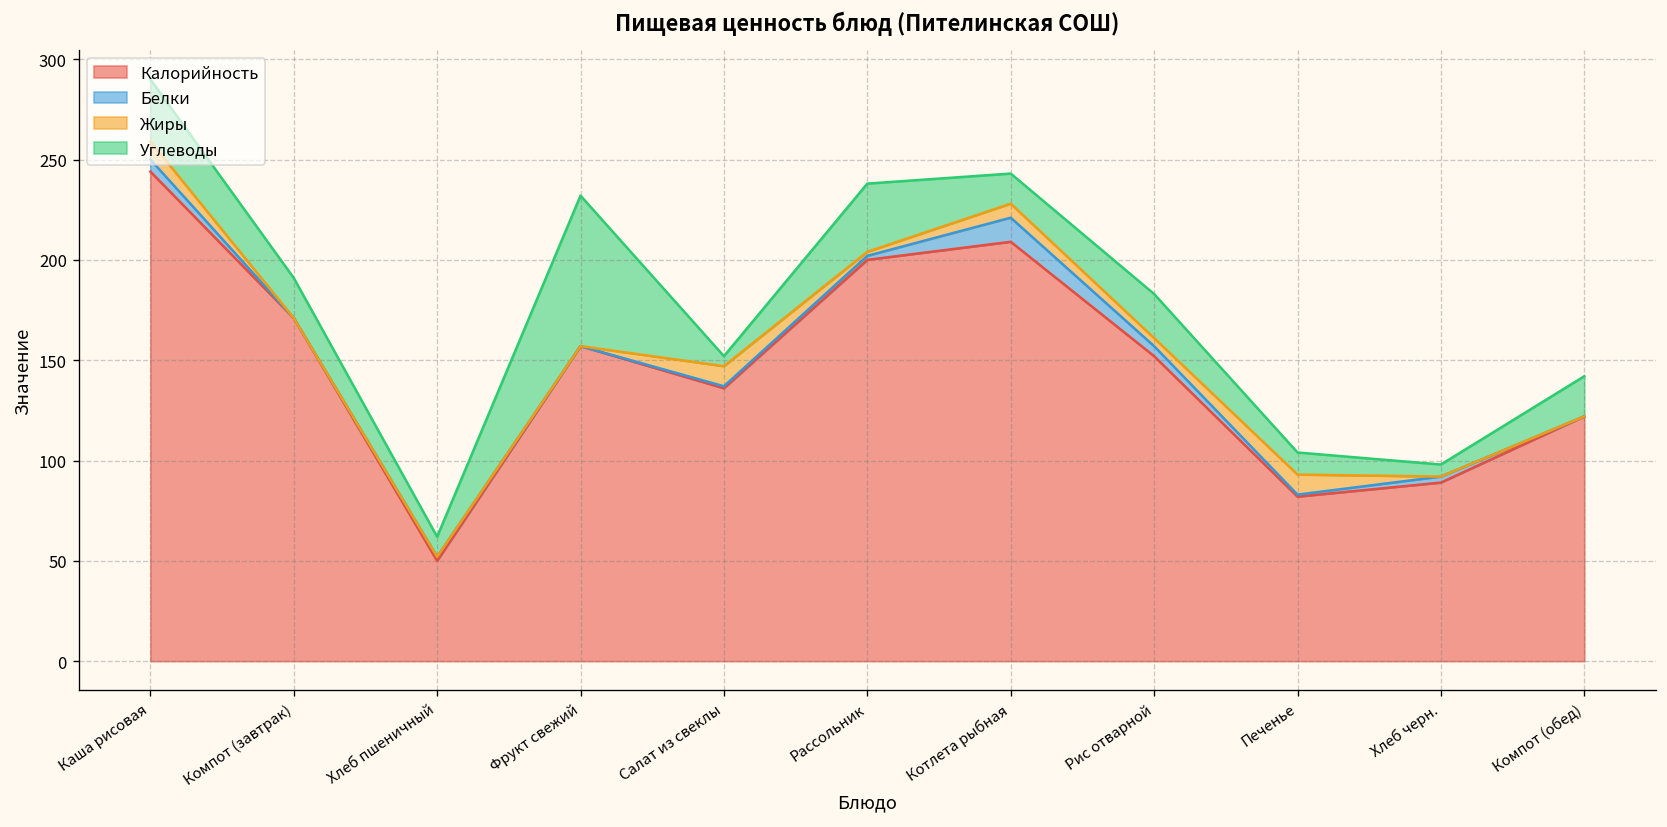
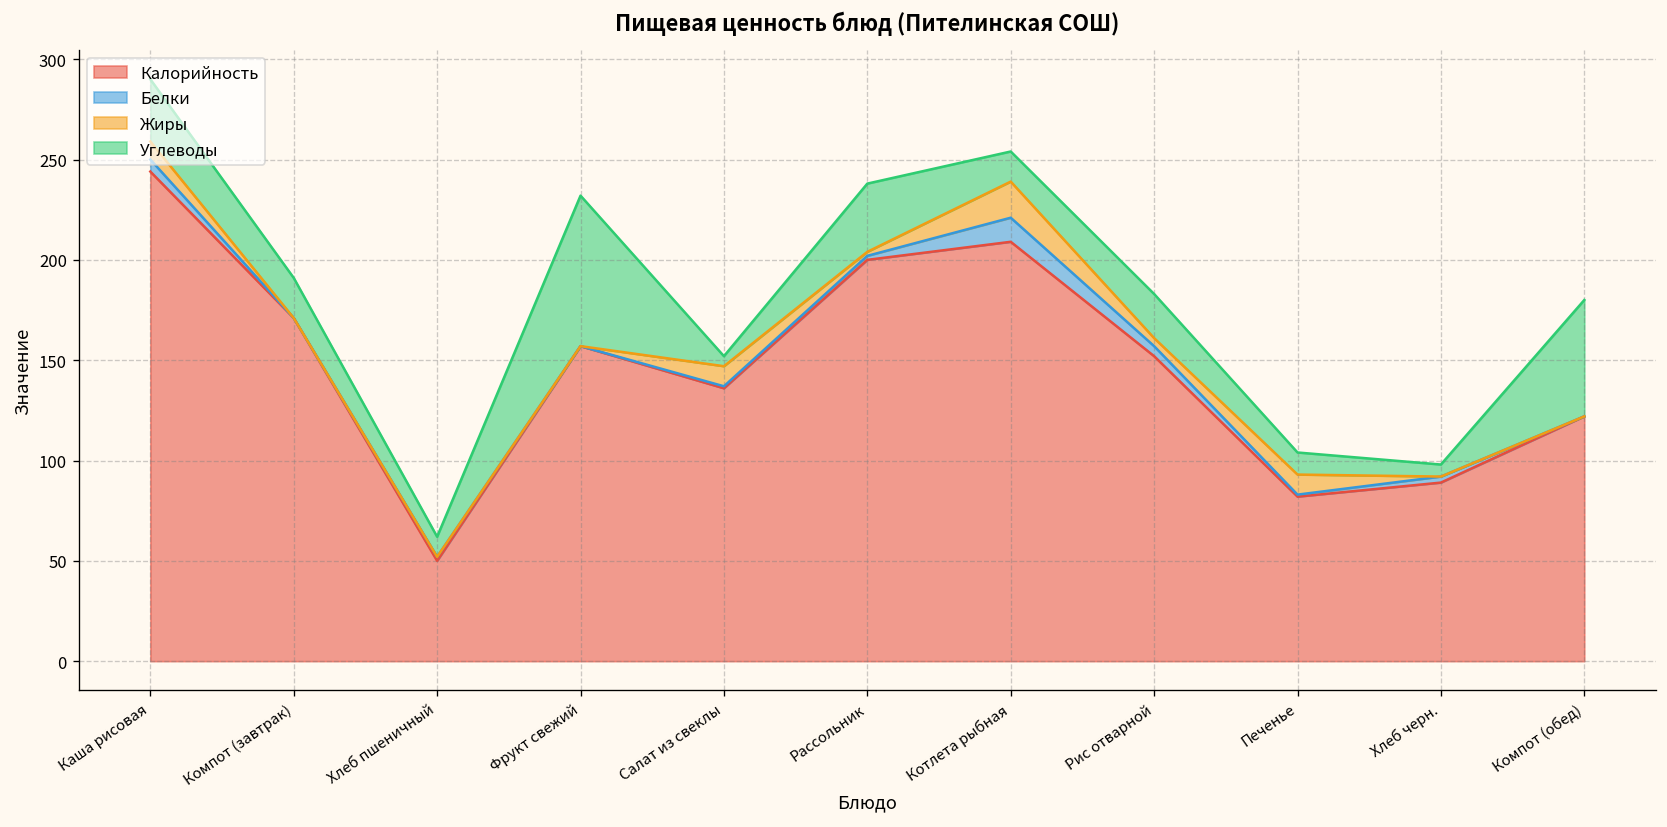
  {
    "Калорийность": {
      "Каша рисовая": 244,
      "Хлеб пшеничный": 50,
      "Рассольник": 200,
      "Котлета рыбная": 209,
      "Рис отварной": 152,
      "Хлеб черн.": 89
    },
    "Белки": {
      "Рассольник": 2,
      "Котлета рыбная": 12,
      "Рис отварной": 5
    },
    "Жиры": {
      "Салат из свеклы": 10,
      "Рассольник": 2,
-     "Котлета рыбная": 7,
+     "Котлета рыбная": 18,
      "Рис отварной": 4,
      "Печенье": 10
    },
    "Углеводы": {
      "Компот (завтрак)": 20,
      "Хлеб пшеничный": 10,
      "Фрукт свежий": 75,
      "Салат из свеклы": 5,
      "Рассольник": 34,
      "Котлета рыбная": 15,
      "Рис отварной": 22,
      "Печенье": 11,
      "Хлеб черн.": 6,
-     "Компот (обед)": 20
+     "Компот (обед)": 58
    }
  }
